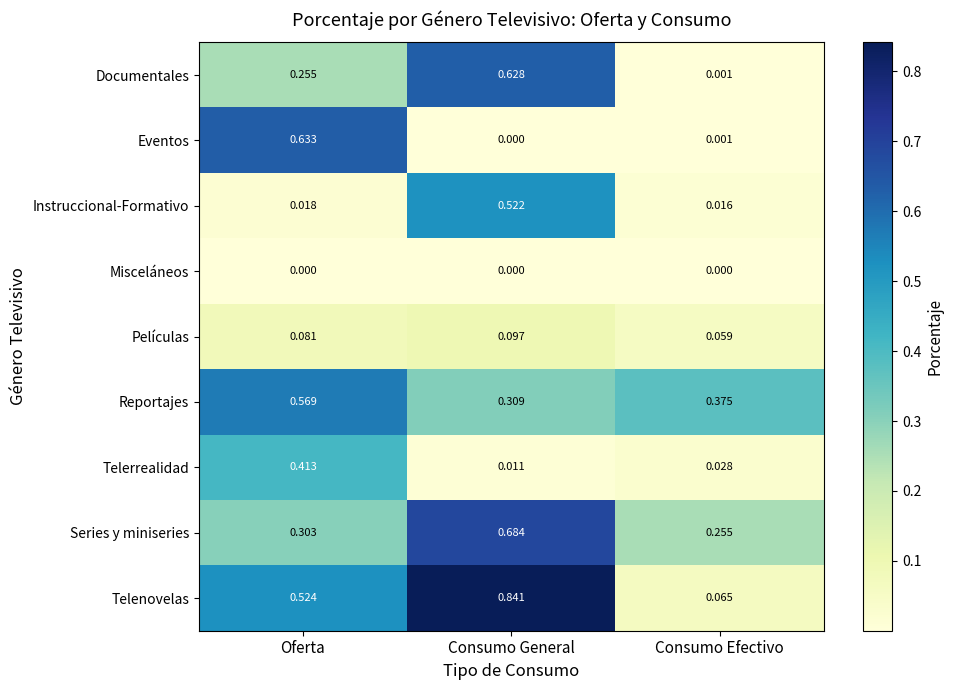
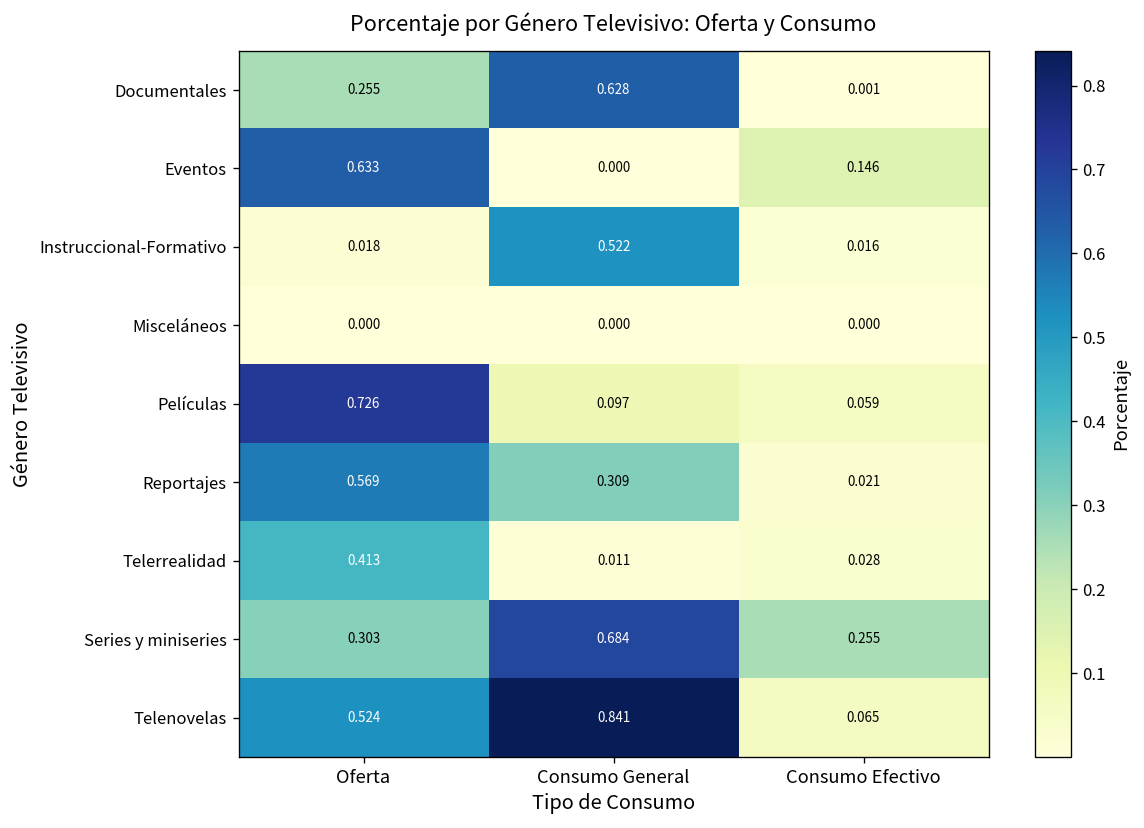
  {
    "Documentales": {
      "Oferta": 0.255,
      "Consumo General": 0.628,
      "Consumo Efectivo": 0.001
    },
    "Eventos": {
      "Oferta": 0.633,
      "Consumo General": 0.000,
-     "Consumo Efectivo": 0.001
+     "Consumo Efectivo": 0.146
    },
    "Instruccional-Formativo": {
      "Oferta": 0.018,
      "Consumo General": 0.522,
      "Consumo Efectivo": 0.016
    },
    "Misceláneos": {
      "Oferta": 0.000,
      "Consumo General": 0.000,
      "Consumo Efectivo": 0.000
    },
    "Películas": {
-     "Oferta": 0.081,
+     "Oferta": 0.726,
      "Consumo General": 0.097,
      "Consumo Efectivo": 0.059
    },
    "Reportajes": {
      "Oferta": 0.569,
      "Consumo General": 0.309,
-     "Consumo Efectivo": 0.375
+     "Consumo Efectivo": 0.021
    },
    "Telerrealidad": {
      "Oferta": 0.413,
      "Consumo General": 0.011,
      "Consumo Efectivo": 0.028
    },
    "Series y miniseries": {
      "Oferta": 0.303,
      "Consumo General": 0.684,
      "Consumo Efectivo": 0.255
    },
    "Telenovelas": {
      "Oferta": 0.524,
      "Consumo General": 0.841,
      "Consumo Efectivo": 0.065
    }
  }
